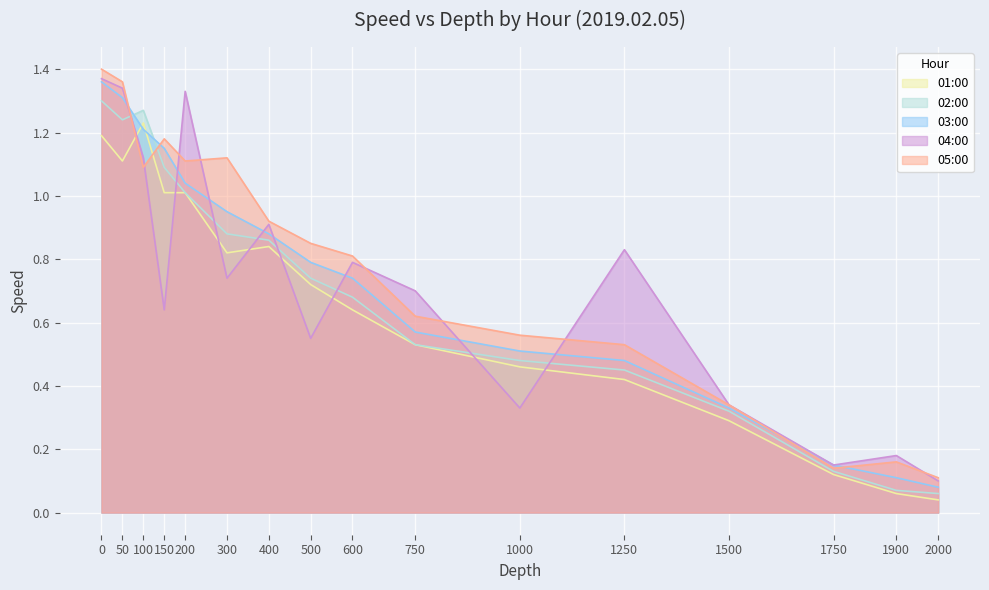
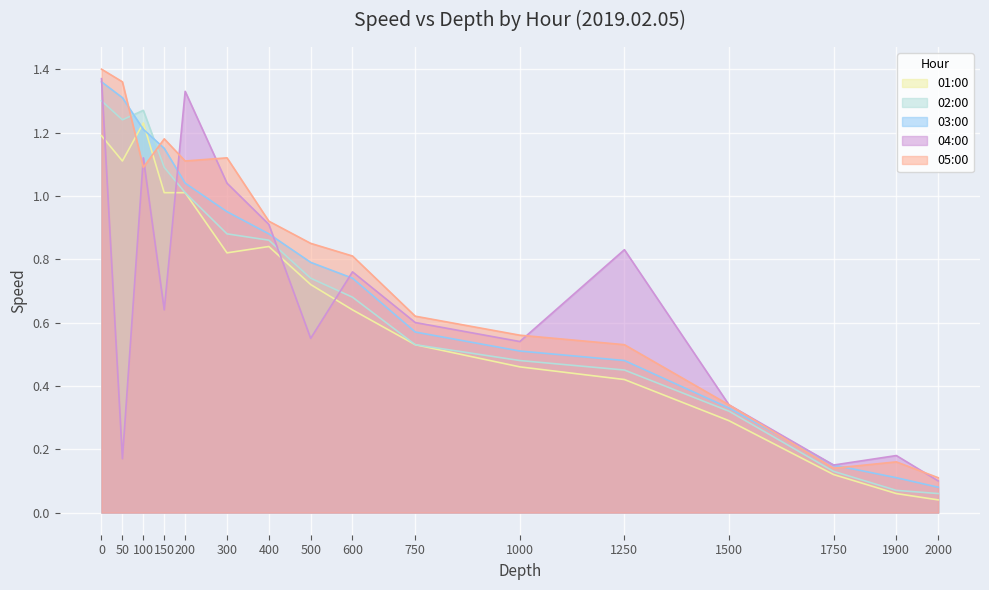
  {
    "04:00": {
      "0": 1.37,
-     "50": 1.34,
+     "50": 0.17,
      "100": 1.12,
      "150": 0.64,
      "200": 1.33,
-     "300": 0.74,
+     "300": 1.04,
      "400": 0.91,
      "500": 0.55,
-     "600": 0.79,
-     "750": 0.7,
-     "1000": 0.33,
+     "600": 0.76,
+     "750": 0.6,
+     "1000": 0.54,
      "1250": 0.83,
      "1900": 0.18,
      "2000": 0.10
    }
  }
